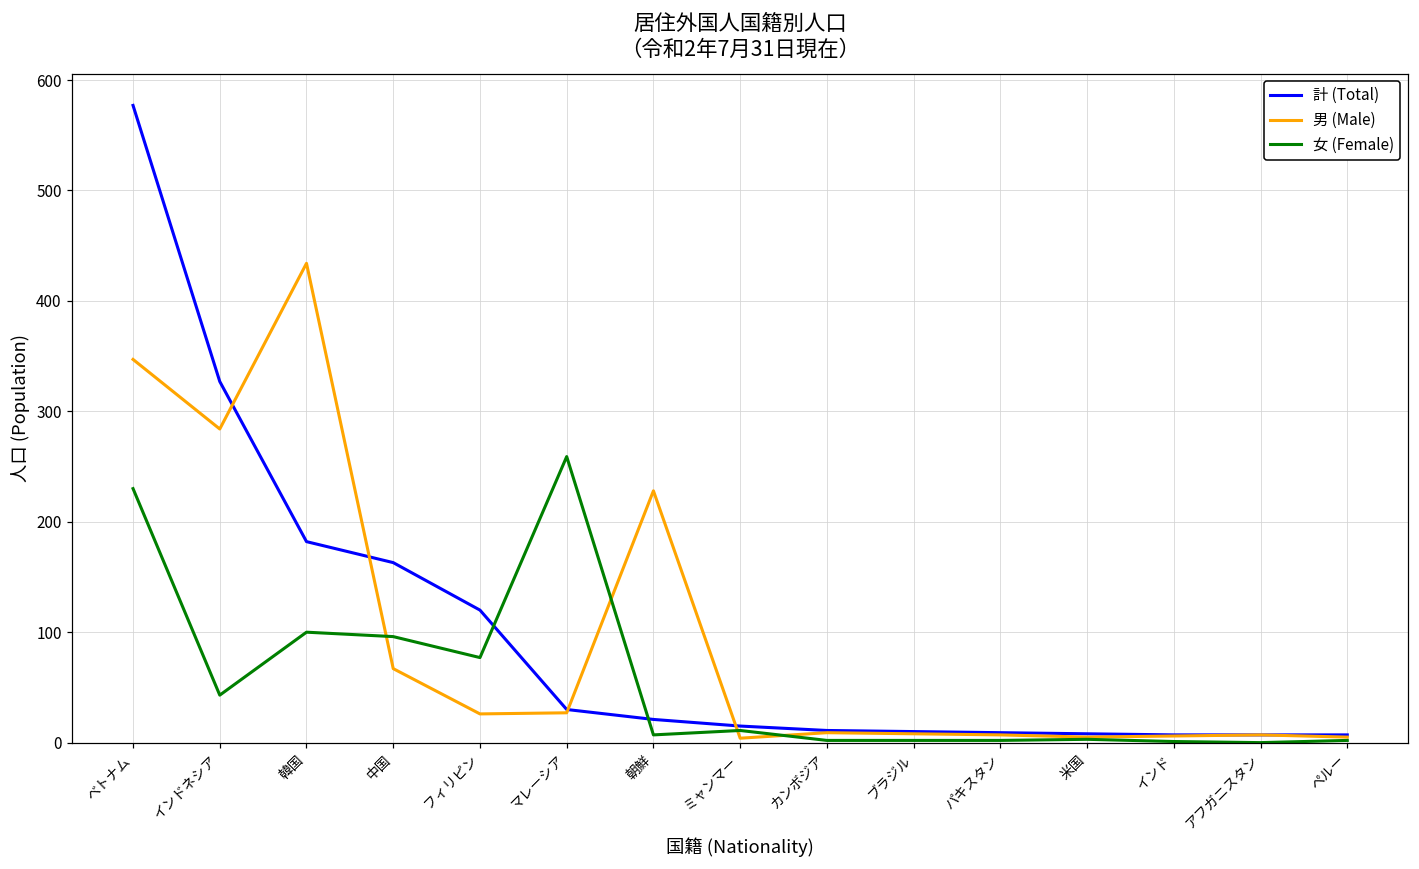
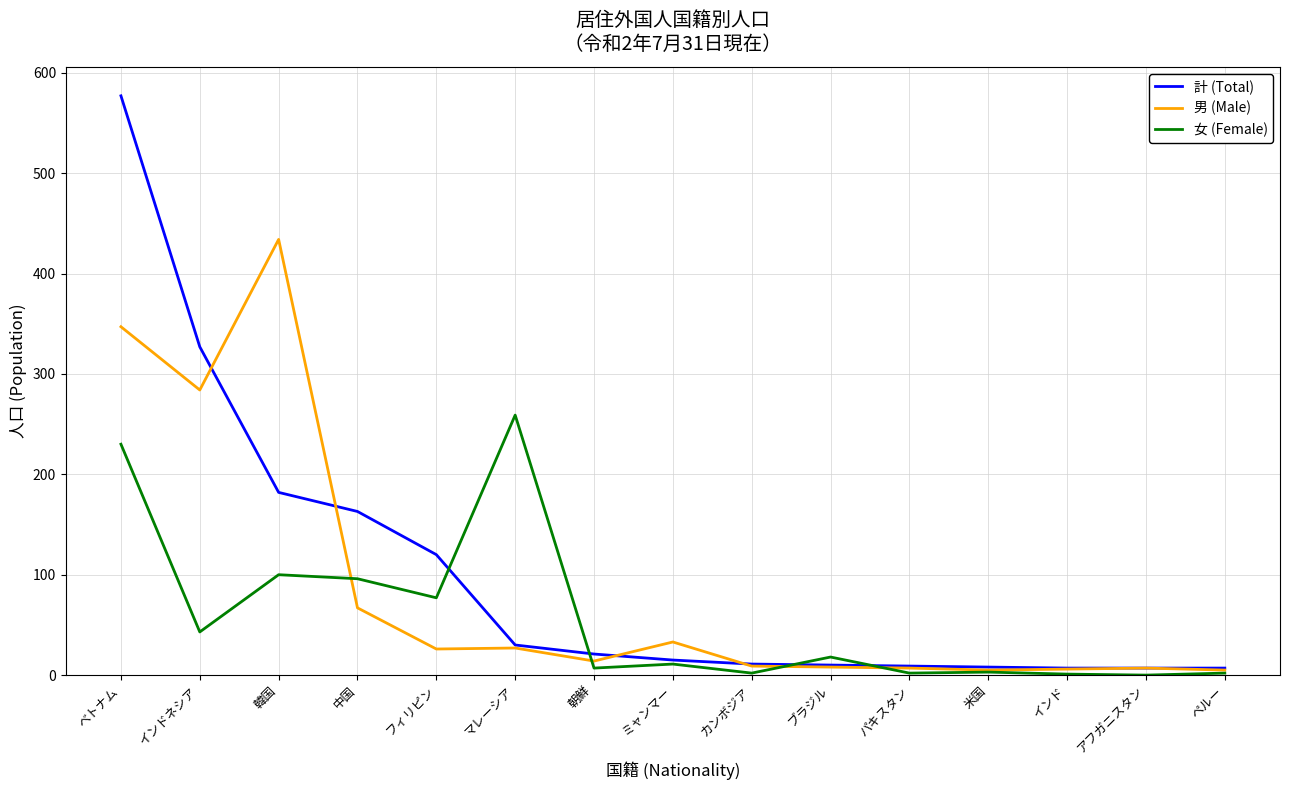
  {
    "計 (Total)": {
      "ベトナム": 577,
      "インドネシア": 327,
      "韓国": 182,
      "中国": 163,
      "フィリピン": 120,
      "マレーシア": 30,
      "朝鮮": 21,
      "ミャンマー": 15,
      "米国": 8
    },
    "男 (Male)": {
      "ベトナム": 347,
      "インドネシア": 284,
      "韓国": 434,
      "中国": 67,
      "フィリピン": 26,
      "マレーシア": 27,
-     "朝鮮": 228,
-     "ミャンマー": 4
+     "朝鮮": 14,
+     "ミャンマー": 33
    },
    "女 (Female)": {
      "ベトナム": 230,
      "インドネシア": 43,
      "韓国": 100,
      "中国": 96,
      "フィリピン": 77,
      "マレーシア": 259,
      "朝鮮": 7,
      "ミャンマー": 11,
      "カンボジア": 2,
-     "ブラジル": 2,
+     "ブラジル": 18,
      "パキスタン": 2,
      "インド": 1,
      "アフガニスタン": 0,
      "ペルー": 2
    }
  }
